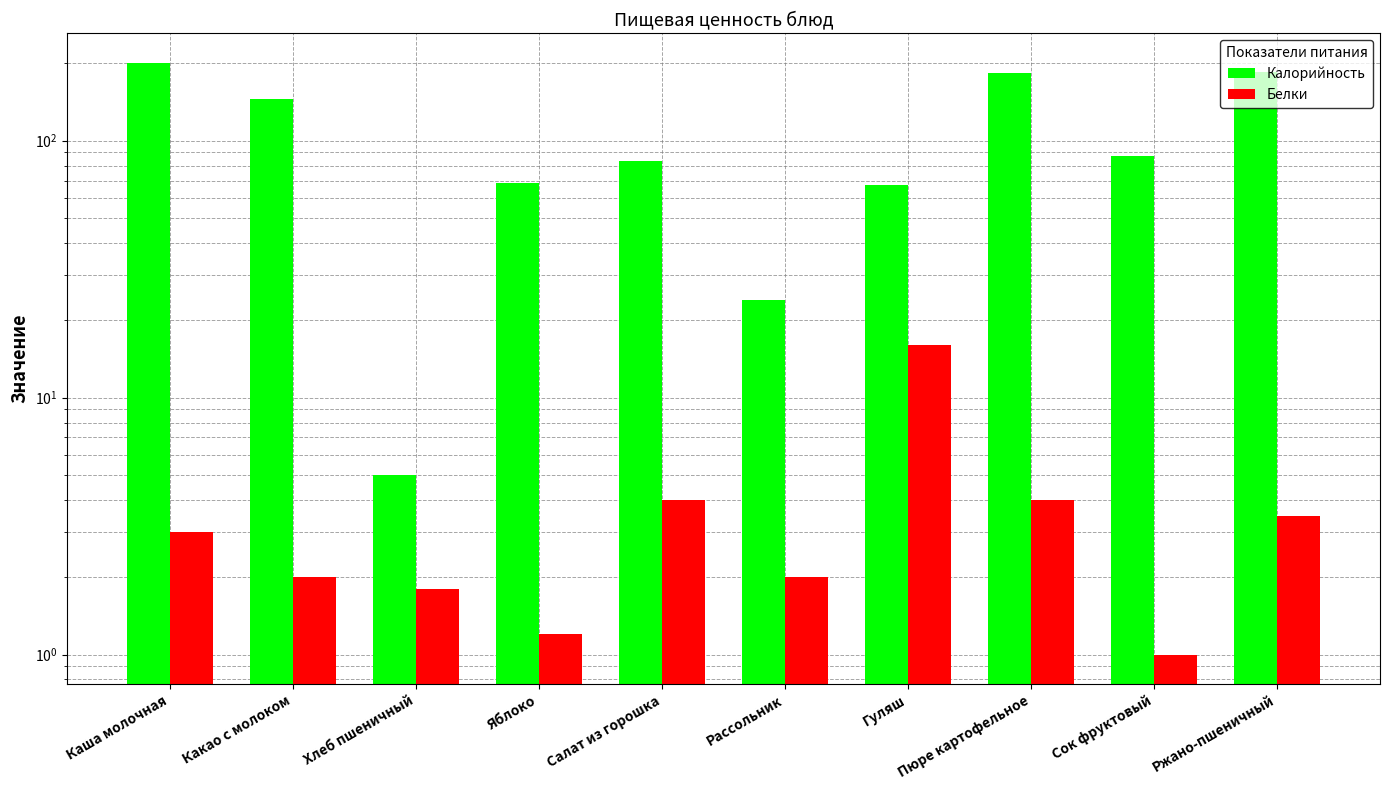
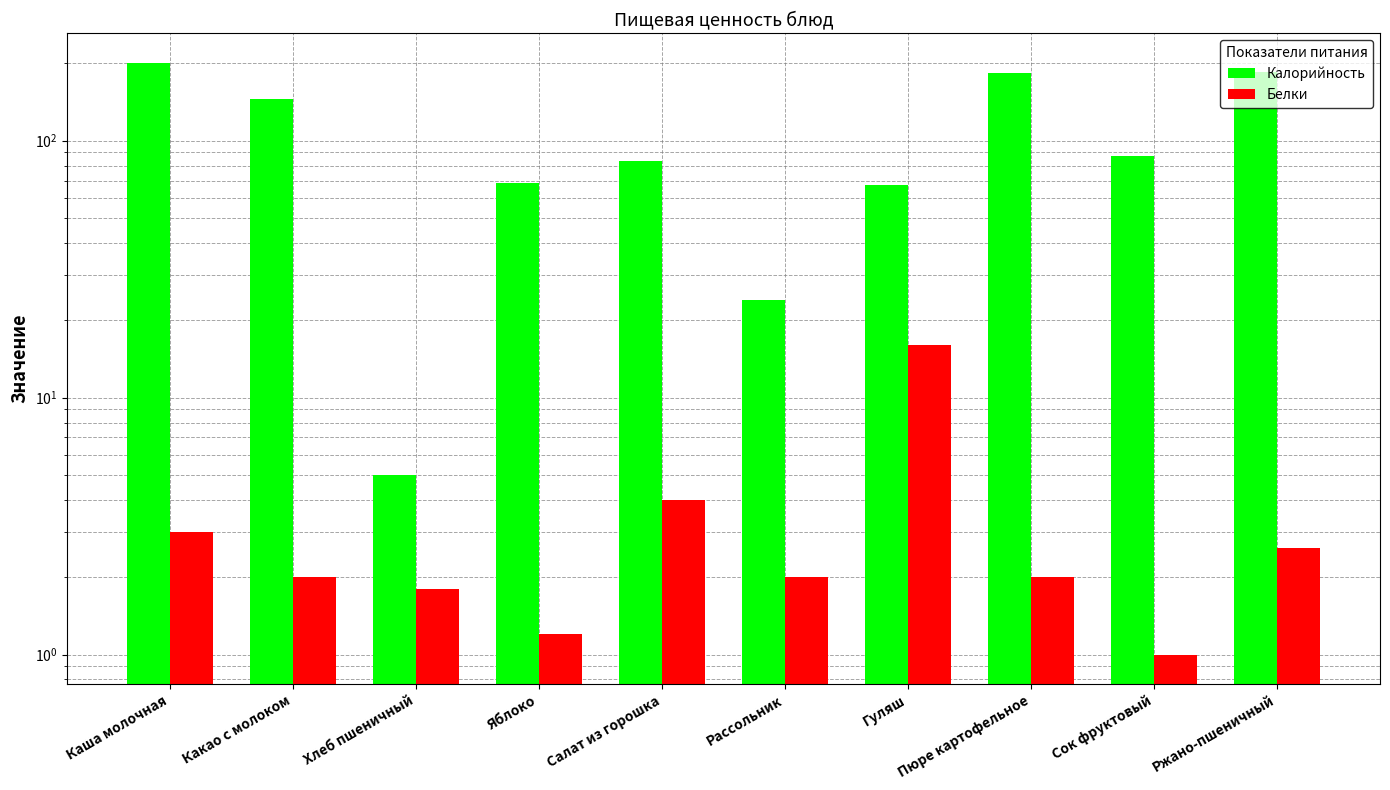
  {
    "Калорийность": {
      "Каша молочная": 200,
      "Какао с молоком": 150,
      "Хлеб пшеничный": 5.0,
      "Яблоко": 68,
      "Салат из горошка": 84,
      "Рассольник": 24,
      "Гуляш": 67,
      "Пюре картофельное": 180,
      "Сок фруктовый": 87
    },
    "Белки": {
      "Каша молочная": 3.0,
      "Какао с молоком": 2.0,
      "Хлеб пшеничный": 1.8,
      "Яблоко": 1.2,
      "Салат из горошка": 4.0,
      "Рассольник": 2.0,
      "Гуляш": 16,
-     "Пюре картофельное": 4,
+     "Пюре картофельное": 2,
      "Сок фруктовый": 1.0,
-     "Ржано-пшеничный": 3.5
+     "Ржано-пшеничный": 2.6
    }
  }
